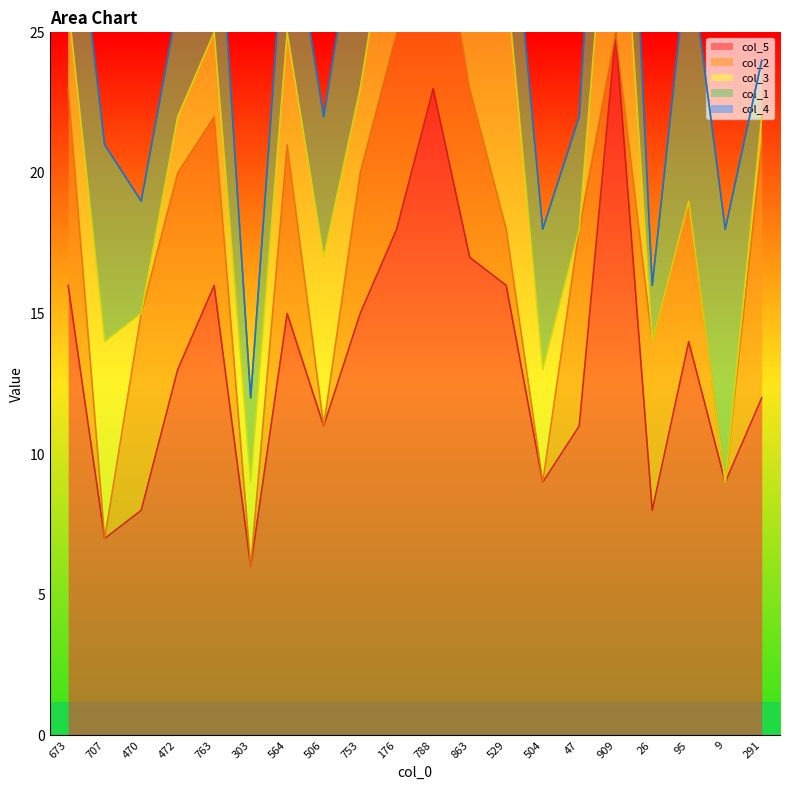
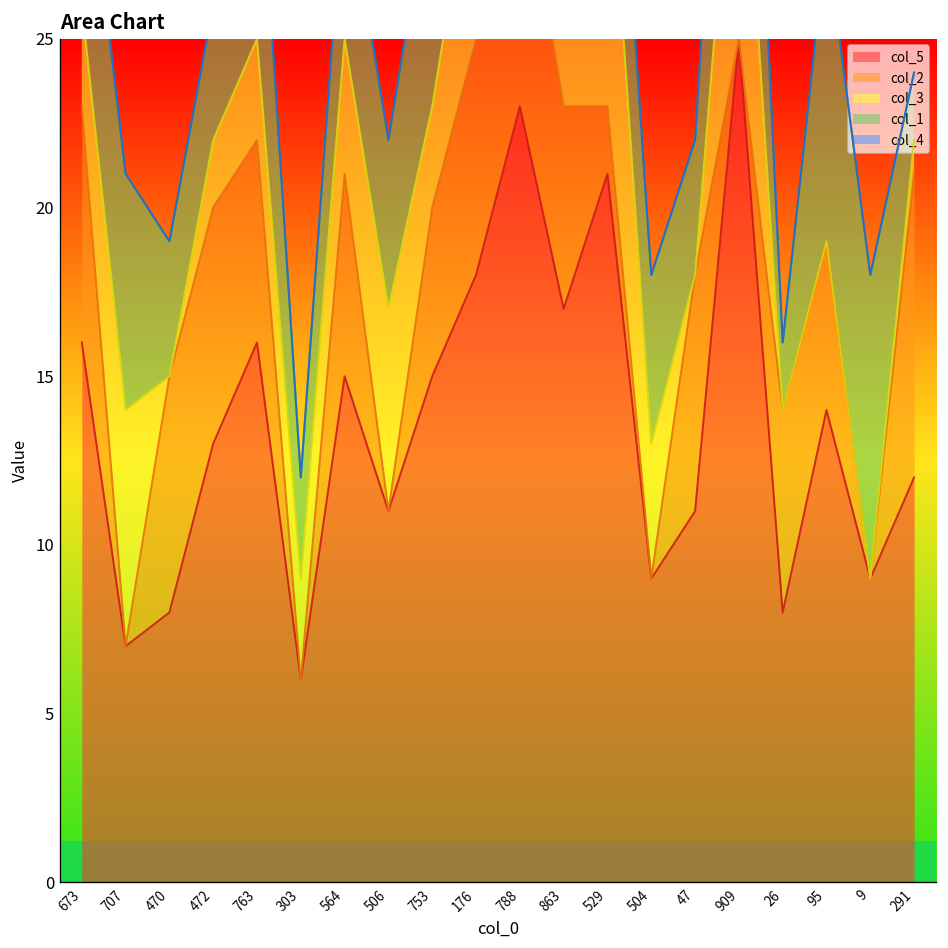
  {
    "col_5": {
      "673": 16,
      "470": 8,
      "472": 13,
      "763": 16,
      "564": 15,
      "753": 15,
      "176": 18,
      "788": 23,
      "863": 17,
-     "529": 16,
+     "529": 21,
      "47": 11,
      "26": 8,
      "95": 14,
      "291": 12
    },
    "col_2": {
      "673": 7,
      "472": 7,
      "763": 6,
      "564": 6,
      "753": 5,
      "176": 7,
      "863": 6,
      "529": 2,
      "291": 9
    },
    "col_3": {
      "707": 7,
      "472": 2,
      "763": 3,
      "303": 3,
      "564": 4,
      "506": 6,
      "753": 3,
      "504": 4
    }
  }
